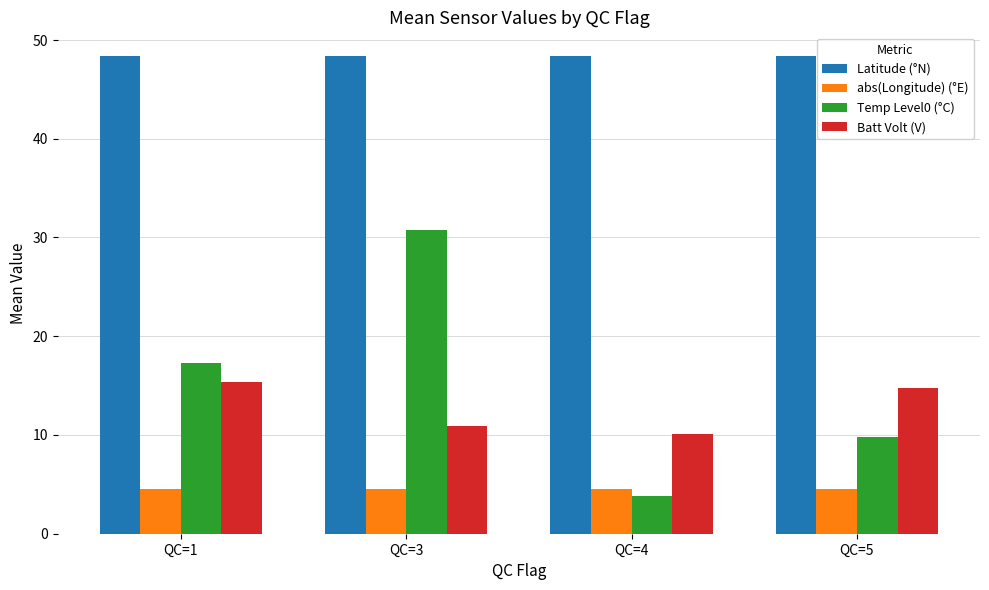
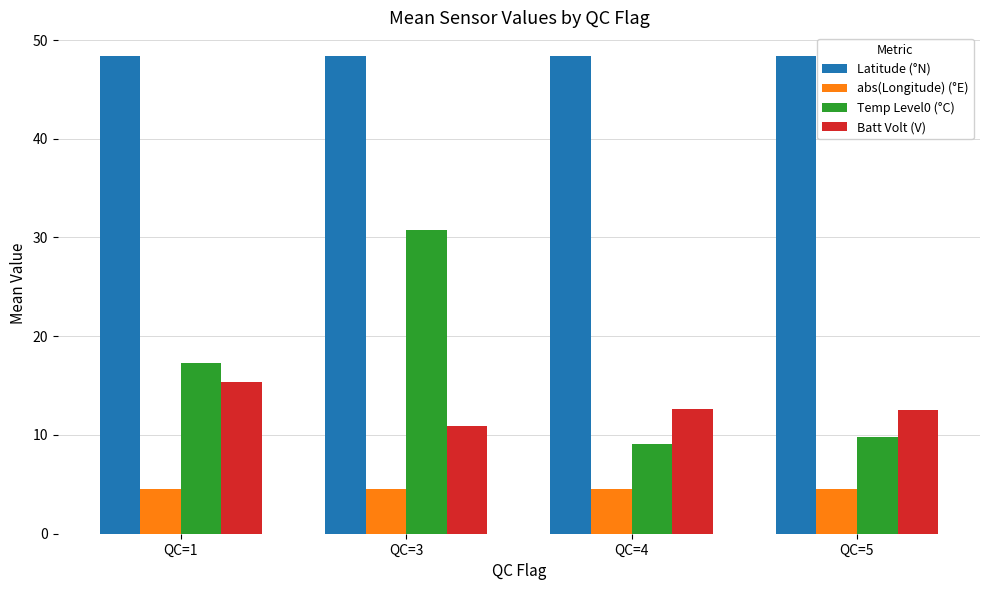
  {
    "Latitude (°N)": {
      "QC=1": 48,
      "QC=3": 48,
      "QC=4": 48,
      "QC=5": 48
    },
    "abs(Longitude) (°E)": {
      "QC=1": 5,
      "QC=3": 5,
      "QC=4": 5,
      "QC=5": 5
    },
    "Temp Level0 (°C)": {
      "QC=1": 17,
      "QC=3": 31,
-     "QC=4": 4,
+     "QC=4": 9,
      "QC=5": 10
    },
    "Batt Volt (V)": {
      "QC=1": 15,
      "QC=3": 11,
-     "QC=4": 10,
-     "QC=5": 15
+     "QC=4": 13,
+     "QC=5": 13
    }
  }
